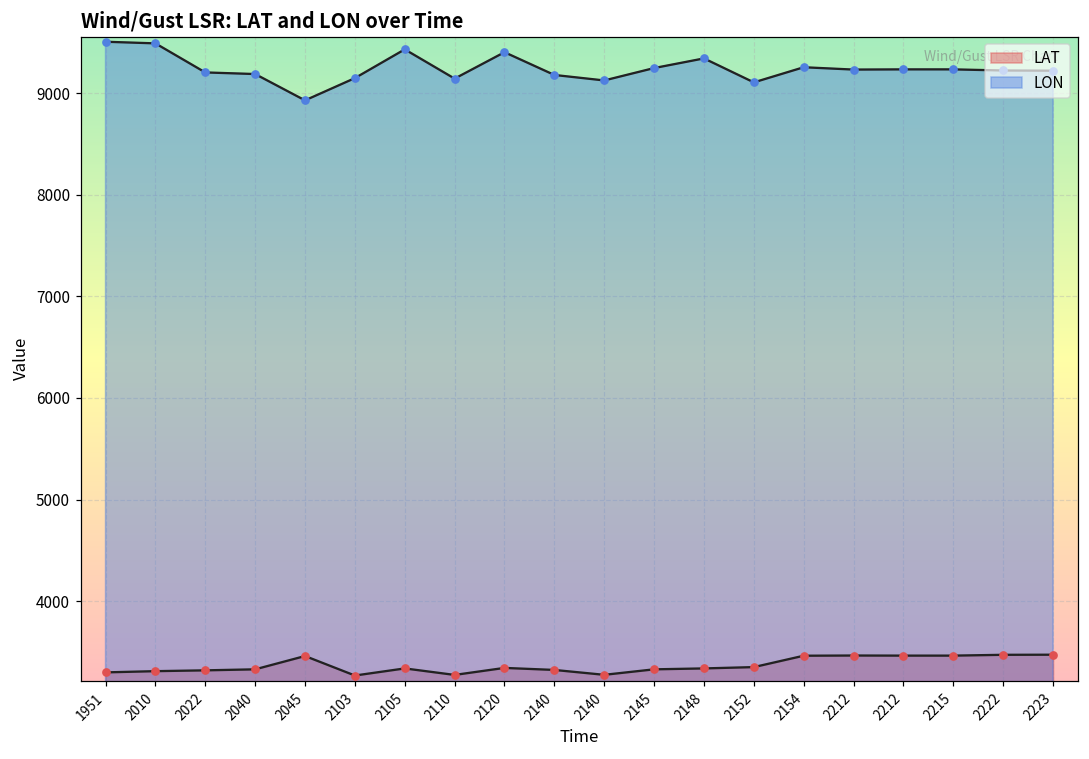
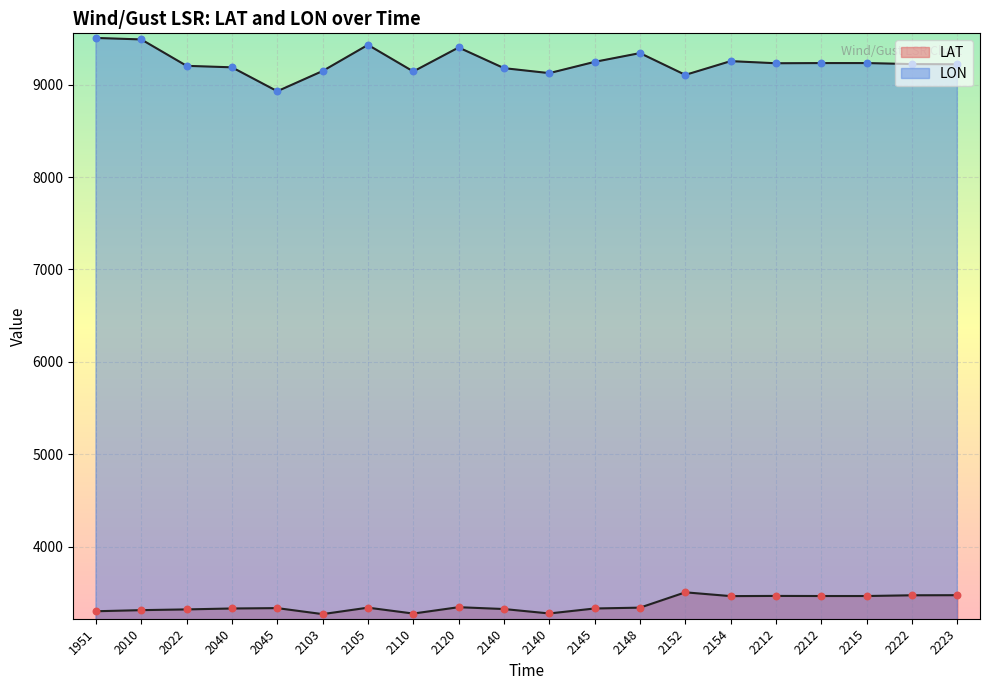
  {
    "LAT": {
      "1951": 3300,
      "2010": 3300,
      "2022": 3300,
      "2040": 3300,
-     "2045": 3500,
+     "2045": 3300,
      "2103": 3300,
      "2105": 3300,
      "2110": 3300,
      "2120": 3300,
      "2145": 3300,
      "2148": 3300,
-     "2152": 3400,
+     "2152": 3500,
      "2154": 3500,
      "2215": 3500,
      "2222": 3500,
      "2223": 3500
    },
    "LON": {
      "1951": 9500,
      "2010": 9500,
      "2022": 9200,
      "2040": 9200,
      "2045": 8900,
      "2103": 9100,
      "2105": 9400,
      "2110": 9100,
      "2120": 9400,
      "2145": 9200,
      "2148": 9300,
      "2152": 9100,
      "2154": 9300,
      "2215": 9200
    }
  }
